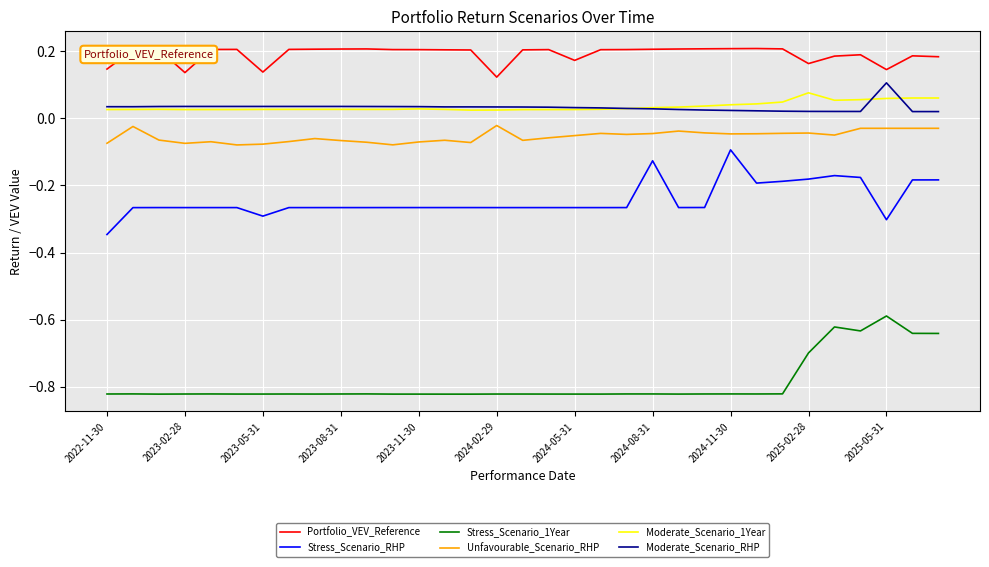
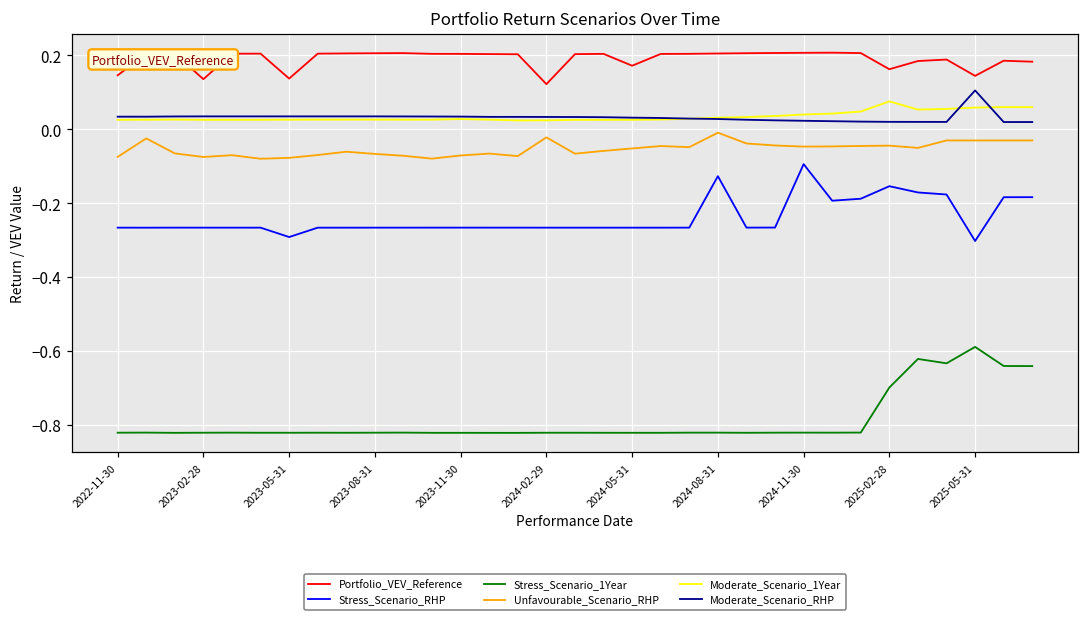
  {
    "Portfolio_VEV_Reference": {
      "2022-11-30": 0.15,
      "2023-02-28": 0.14,
      "2023-05-31": 0.14,
      "2023-08-31": 0.21,
      "2023-11-30": 0.20,
      "2024-02-29": 0.12,
      "2024-05-31": 0.17,
      "2024-08-31": 0.21,
      "2024-11-30": 0.21,
      "2025-02-28": 0.16,
      "2025-05-31": 0.14
    },
    "Stress_Scenario_RHP": {
-     "2022-11-30": -0.35,
+     "2022-11-30": -0.27,
      "2023-02-28": -0.27,
      "2023-05-31": -0.29,
      "2023-08-31": -0.27,
      "2023-11-30": -0.27,
      "2024-02-29": -0.27,
      "2024-05-31": -0.27,
      "2024-08-31": -0.13,
      "2024-11-30": -0.09,
-     "2025-02-28": -0.18,
+     "2025-02-28": -0.15,
      "2025-05-31": -0.30
    },
    "Stress_Scenario_1Year": {
      "2022-11-30": -0.82,
      "2023-02-28": -0.82,
      "2023-05-31": -0.82,
      "2023-08-31": -0.82,
      "2023-11-30": -0.82,
      "2024-02-29": -0.82,
      "2024-05-31": -0.82,
      "2024-08-31": -0.82,
      "2024-11-30": -0.82,
      "2025-02-28": -0.70,
      "2025-05-31": -0.59
    },
    "Unfavourable_Scenario_RHP": {
      "2022-11-30": -0.07,
      "2023-02-28": -0.07,
      "2023-05-31": -0.08,
      "2023-08-31": -0.07,
      "2023-11-30": -0.07,
      "2024-02-29": -0.02,
      "2024-05-31": -0.05,
-     "2024-08-31": -0.05,
+     "2024-08-31": -0.01,
      "2024-11-30": -0.05,
      "2025-02-28": -0.04,
      "2025-05-31": -0.03
    },
    "Moderate_Scenario_1Year": {
      "2022-11-30": 0.03,
      "2023-02-28": 0.03,
      "2023-05-31": 0.03,
      "2023-08-31": 0.03,
      "2024-02-29": 0.02,
      "2024-11-30": 0.04,
      "2025-02-28": 0.08,
      "2025-05-31": 0.06
    },
    "Moderate_Scenario_RHP": {
      "2022-11-30": 0.03,
      "2023-02-28": 0.04,
      "2023-05-31": 0.04,
      "2023-08-31": 0.04,
      "2024-02-29": 0.03,
      "2024-11-30": 0.02,
      "2025-02-28": 0.02,
      "2025-05-31": 0.11
    }
  }
